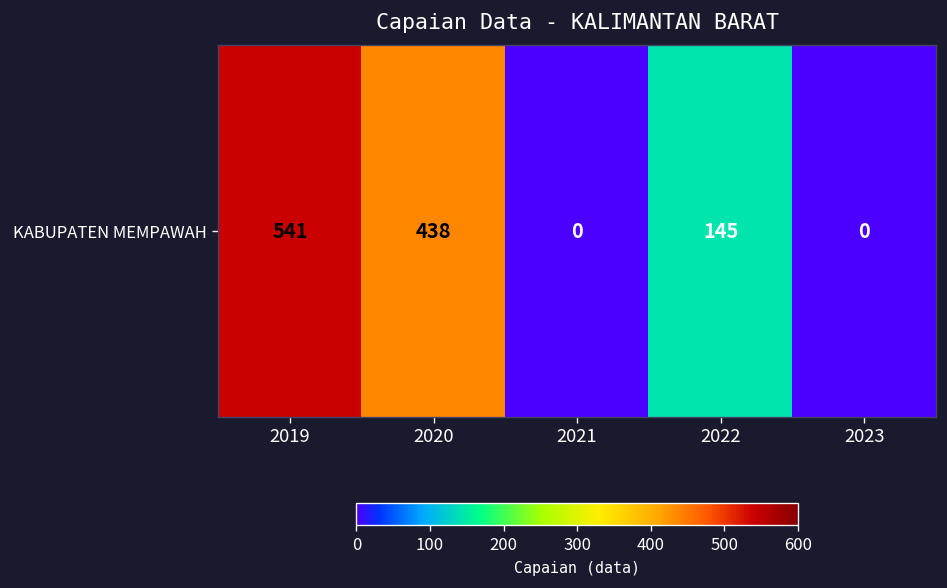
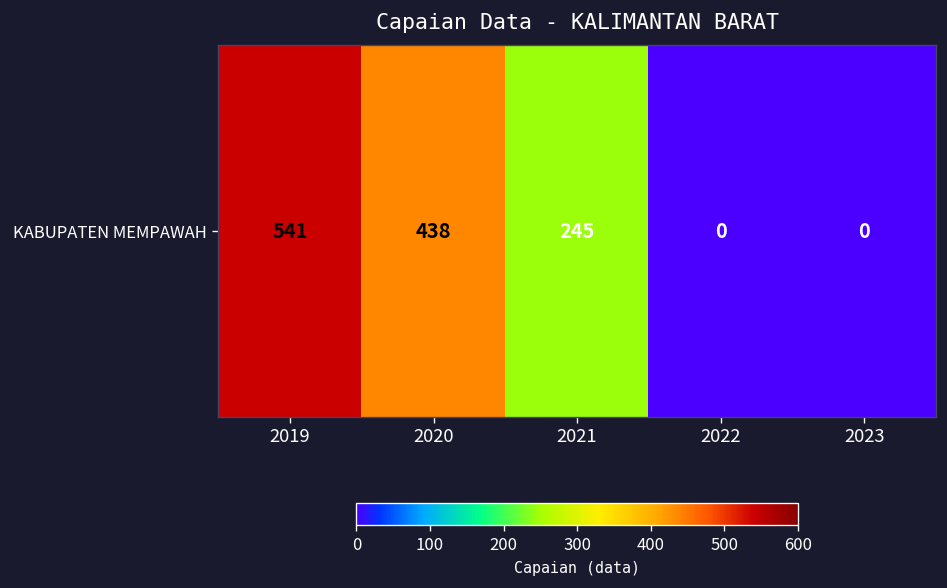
  {
    "KABUPATEN MEMPAWAH": {
      "2019": 541,
      "2020": 438,
-     "2021": 0,
-     "2022": 145,
+     "2021": 245,
+     "2022": 0,
      "2023": 0
    }
  }
